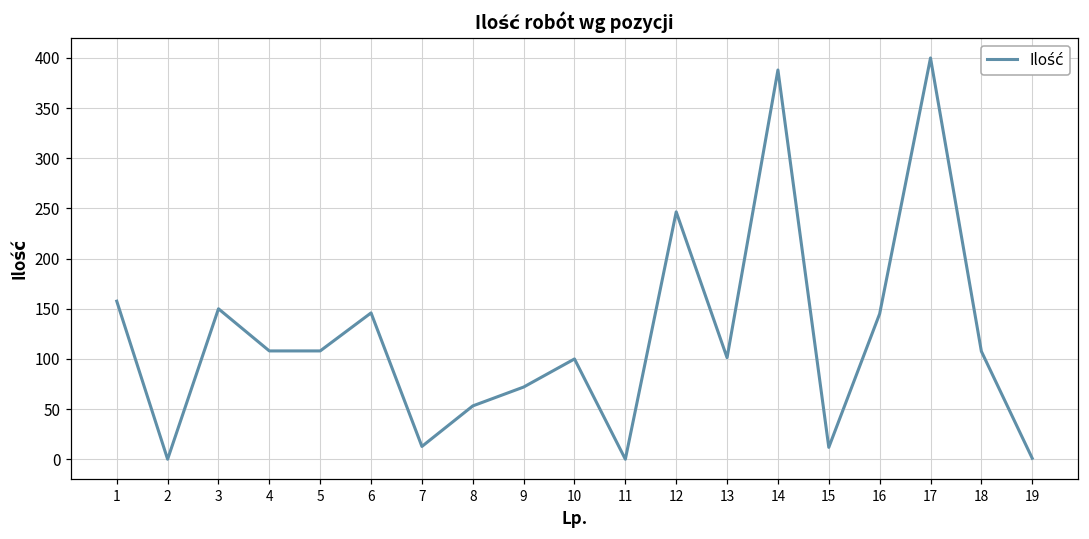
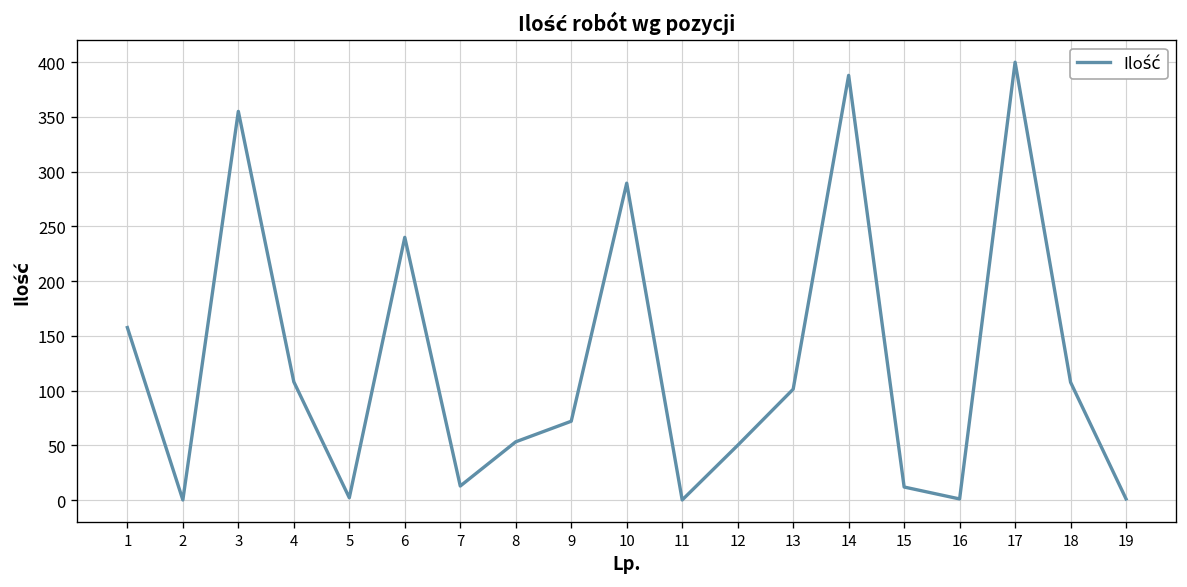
  {
    "1": 160,
    "2": 0,
-   "3": 150,
+   "3": 360,
    "4": 110,
-   "5": 110,
-   "6": 150,
+   "5": 0,
+   "6": 240,
    "7": 10,
    "8": 50,
    "9": 70,
-   "10": 100,
+   "10": 290,
    "11": 0,
-   "12": 250,
+   "12": 50,
    "13": 100,
    "14": 390,
    "15": 10,
-   "16": 150,
+   "16": 0,
    "17": 400,
    "18": 110,
    "19": 0
  }
